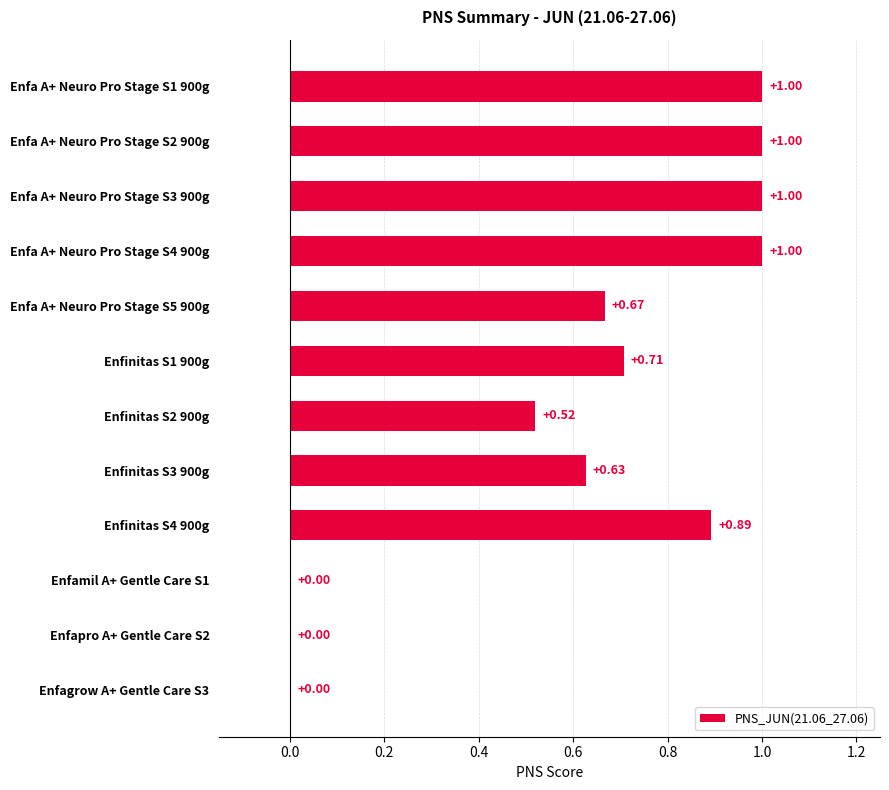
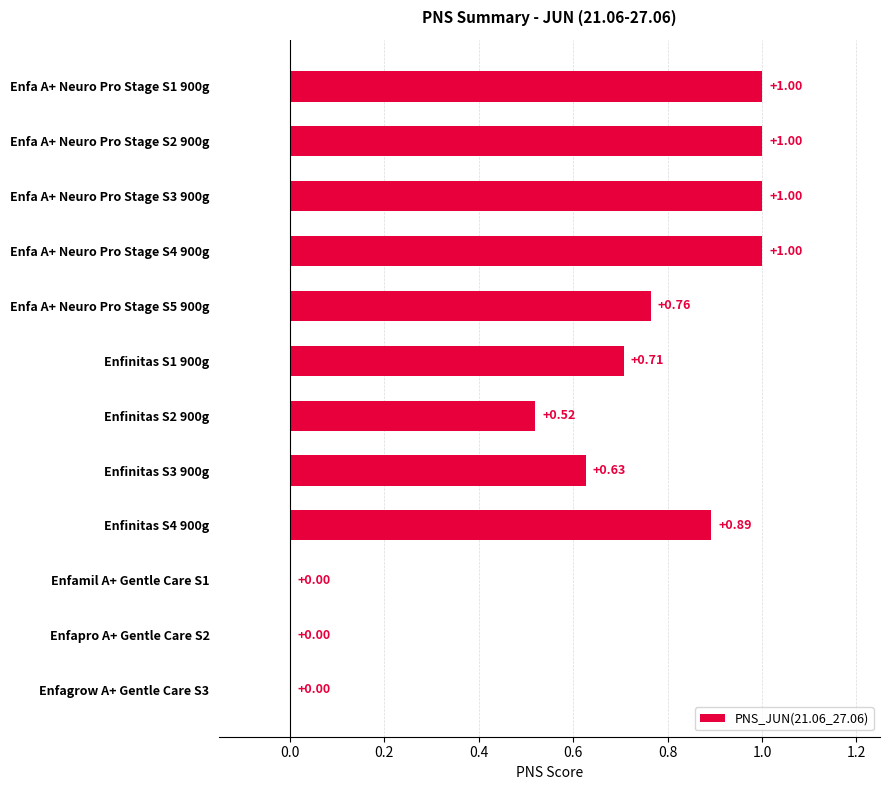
  {
    "Enfa A+ Neuro Pro Stage S1 900g": "+1.00",
    "Enfa A+ Neuro Pro Stage S2 900g": "+1.00",
    "Enfa A+ Neuro Pro Stage S3 900g": "+1.00",
    "Enfa A+ Neuro Pro Stage S4 900g": "+1.00",
-   "Enfa A+ Neuro Pro Stage S5 900g": "+0.67",
+   "Enfa A+ Neuro Pro Stage S5 900g": "+0.76",
    "Enfinitas S1 900g": "+0.71",
    "Enfinitas S2 900g": "+0.52",
    "Enfinitas S3 900g": "+0.63",
    "Enfinitas S4 900g": "+0.89",
    "Enfamil A+ Gentle Care S1": "+0.00",
    "Enfapro A+ Gentle Care S2": "+0.00",
    "Enfagrow A+ Gentle Care S3": "+0.00"
  }
